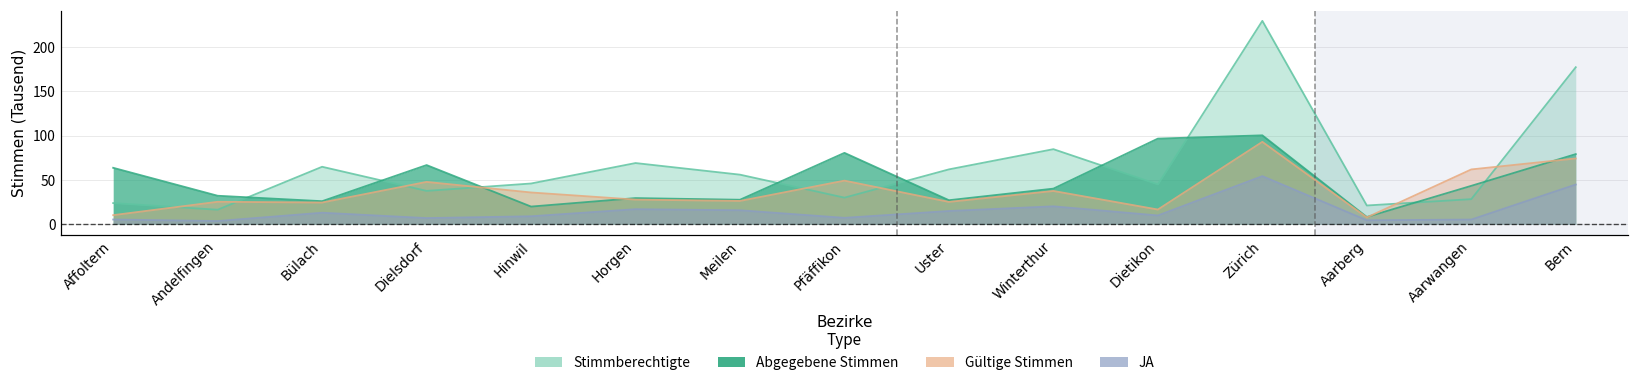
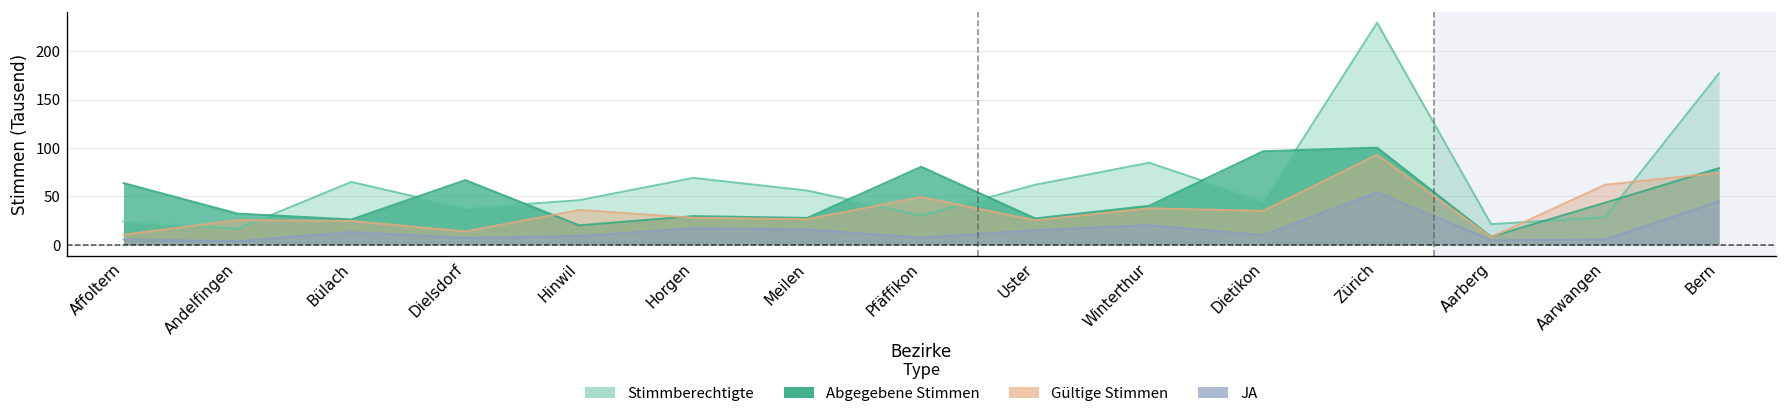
  {
    "Abgegebene Stimmen": {
      "Affoltern": 60,
      "Andelfingen": 30,
      "Dielsdorf": 70,
      "Hinwil": 20,
      "Pfäffikon": 80,
      "Dietikon": 100,
      "Zürich": 100,
      "Aarwangen": 40,
      "Bern": 80
    },
    "Gültige Stimmen": {
      "Affoltern": 10,
      "Andelfingen": 30,
-     "Dielsdorf": 50,
+     "Dielsdorf": 10,
      "Hinwil": 40,
      "Pfäffikon": 50,
-     "Dietikon": 20,
+     "Dietikon": 30,
      "Zürich": 90,
      "Aarwangen": 60,
      "Bern": 70
    }
  }
